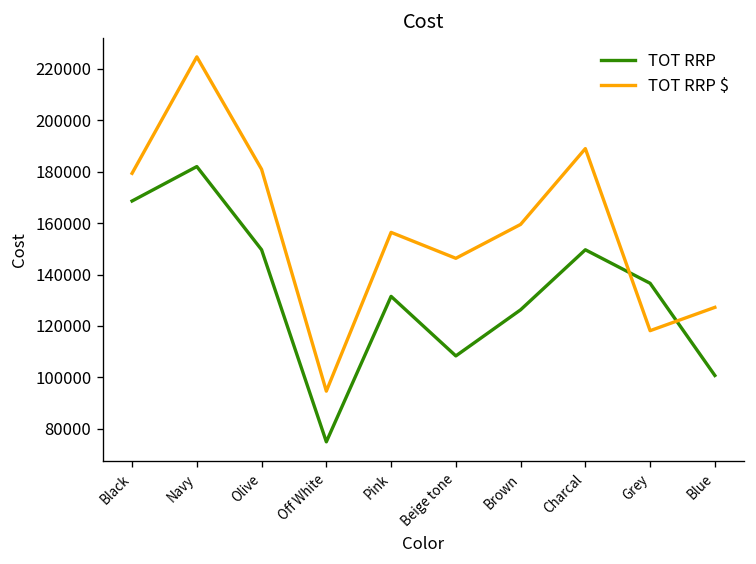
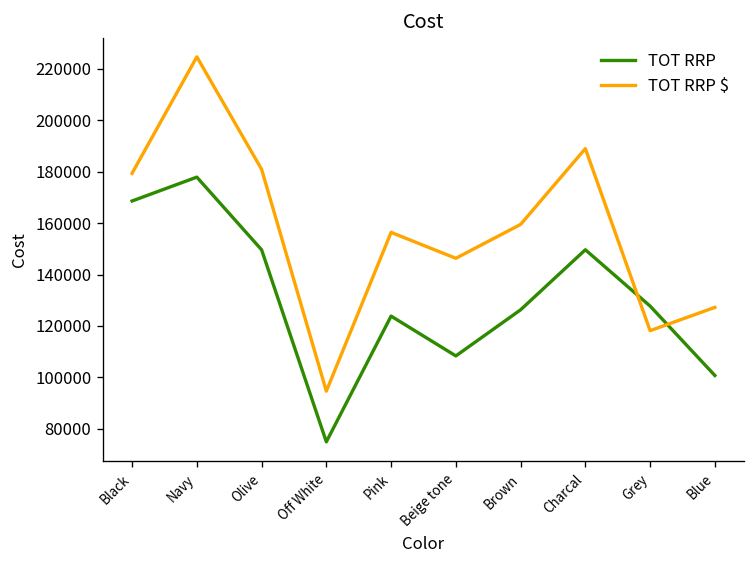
  {
    "TOT RRP": {
      "Black": 169000,
-     "Navy": 182000,
+     "Navy": 178000,
      "Olive": 150000,
      "Off White": 75000,
-     "Pink": 132000,
+     "Pink": 124000,
      "Beige tone": 108000,
      "Brown": 126000,
      "Charcal": 150000,
-     "Grey": 137000,
+     "Grey": 128000,
      "Blue": 101000
    },
    "TOT RRP $": {
      "Black": 179000,
      "Navy": 225000,
      "Olive": 181000,
      "Off White": 95000,
      "Pink": 156000,
      "Beige tone": 146000,
      "Brown": 159000,
      "Charcal": 189000,
      "Grey": 118000,
      "Blue": 127000
    }
  }
